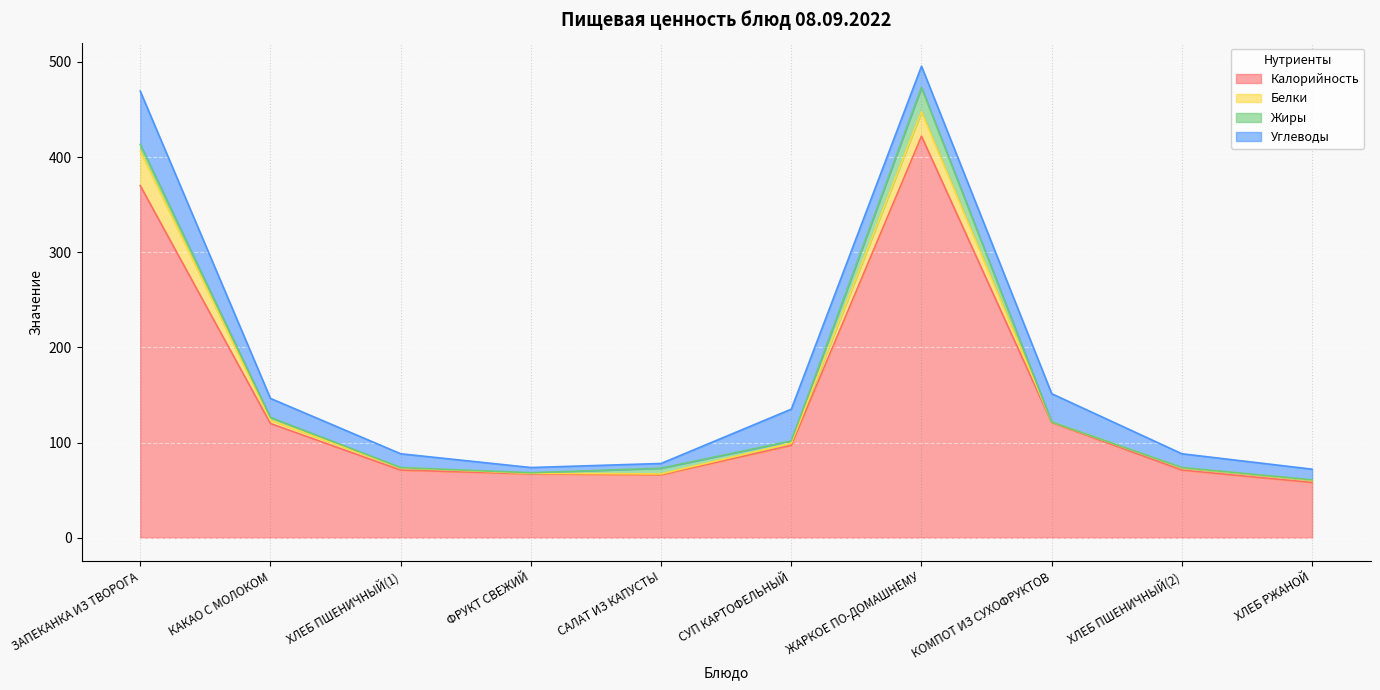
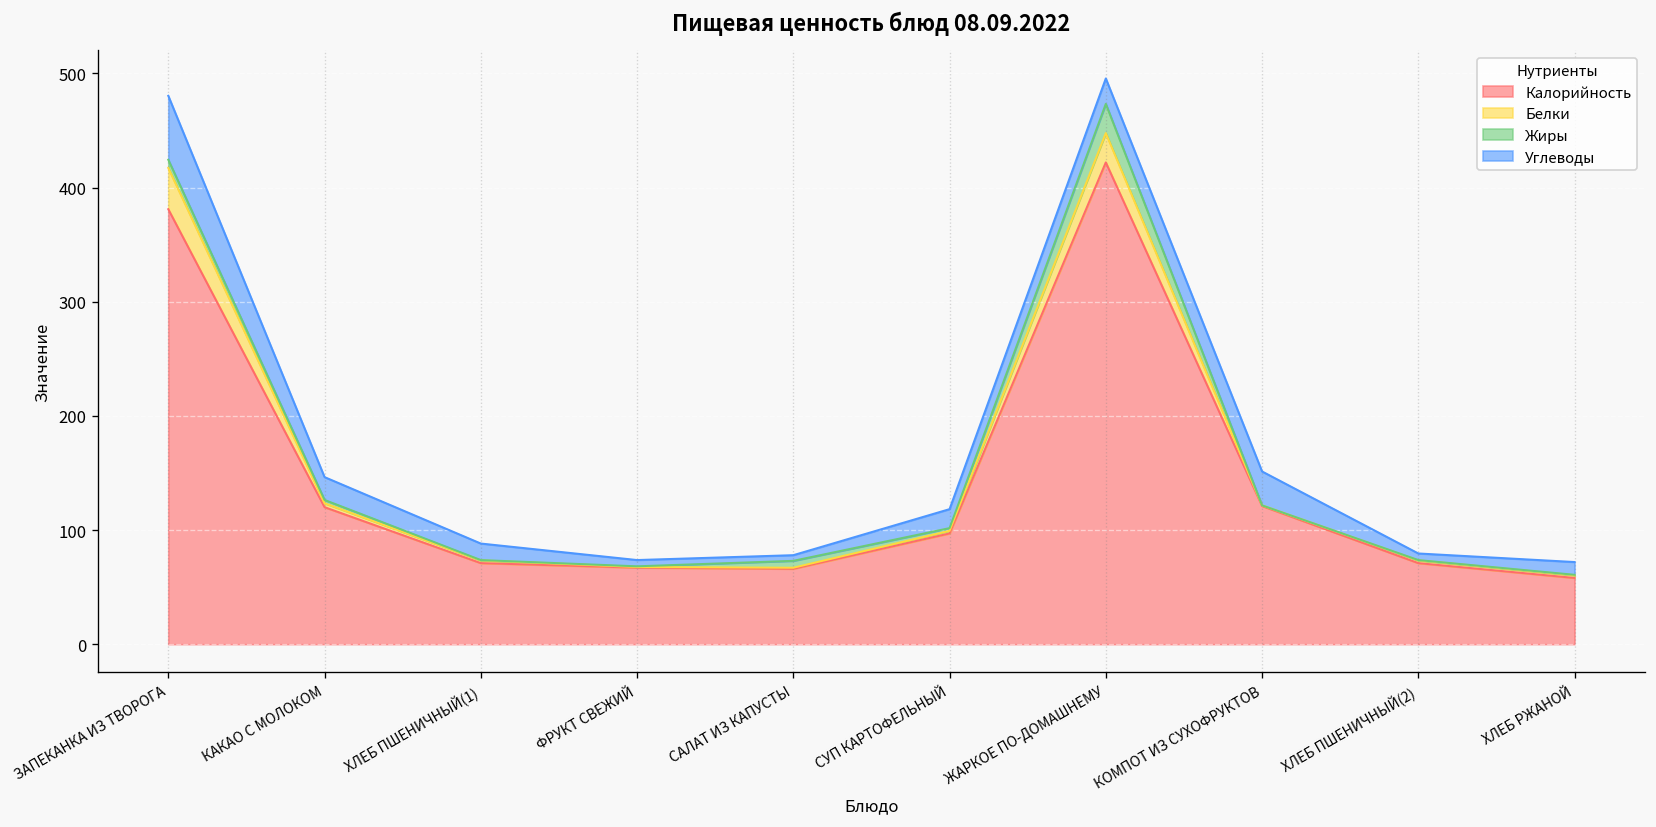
  {
    "Калорийность": {
-     "ЗАПЕКАНКА ИЗ ТВОРОГА": 370,
+     "ЗАПЕКАНКА ИЗ ТВОРОГА": 380,
      "КАКАО С МОЛОКОМ": 120,
      "ЖАРКОЕ ПО-ДОМАШНЕМУ": 420
    },
    "Белки": {
      "ЗАПЕКАНКА ИЗ ТВОРОГА": 40,
      "КАКАО С МОЛОКОМ": 0,
      "ЖАРКОЕ ПО-ДОМАШНЕМУ": 30
    },
    "Жиры": {
      "ЗАПЕКАНКА ИЗ ТВОРОГА": 10,
      "КАКАО С МОЛОКОМ": 0,
      "САЛАТ ИЗ КАПУСТЫ": 10,
      "ЖАРКОЕ ПО-ДОМАШНЕМУ": 30
    },
    "Углеводы": {
      "ЗАПЕКАНКА ИЗ ТВОРОГА": 60,
      "КАКАО С МОЛОКОМ": 20,
      "ХЛЕБ ПШЕНИЧНЫЙ(1)": 10,
      "ФРУКТ СВЕЖИЙ": 10,
      "САЛАТ ИЗ КАПУСТЫ": 0,
-     "СУП КАРТОФЕЛЬНЫЙ": 30,
+     "СУП КАРТОФЕЛЬНЫЙ": 20,
      "ЖАРКОЕ ПО-ДОМАШНЕМУ": 20,
      "КОМПОТ ИЗ СУХОФРУКТОВ": 30,
-     "ХЛЕБ ПШЕНИЧНЫЙ(2)": 14,
+     "ХЛЕБ ПШЕНИЧНЫЙ(2)": 6,
      "ХЛЕБ РЖАНОЙ": 10
    }
  }
